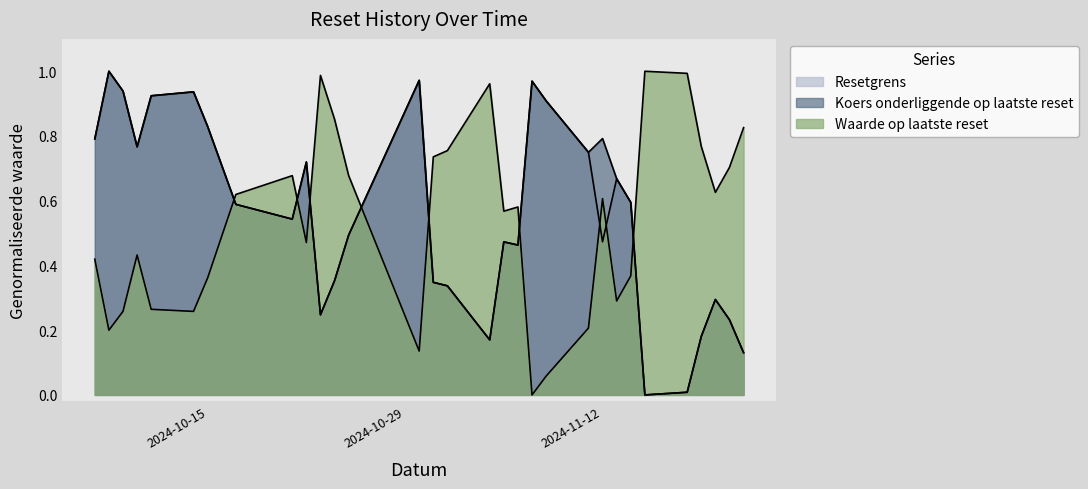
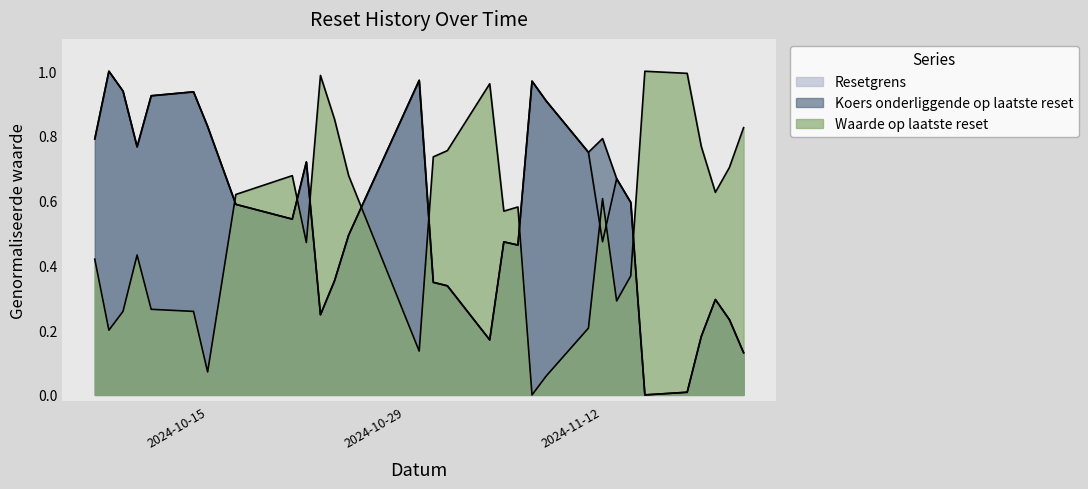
  {
    "Resetgrens": {
      "2024-11-12": 0.47
    },
    "Koers onderliggende op laatste reset": {
      "2024-11-12": 0.79
    },
    "Waarde op laatste reset": {
-     "2024-10-15": 0.36,
+     "2024-10-15": 0.07,
      "2024-11-12": 0.61
    }
  }
